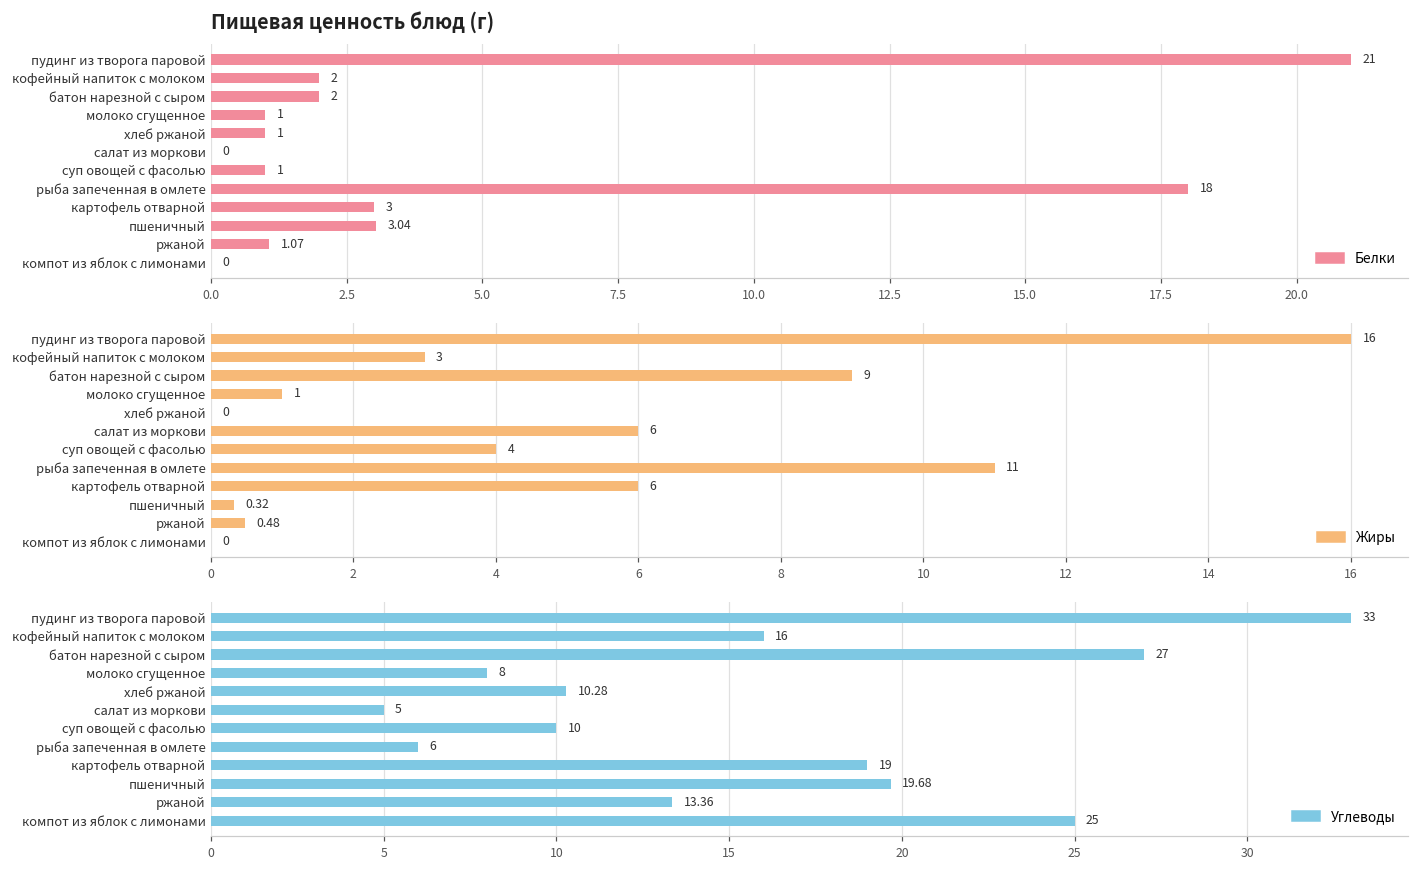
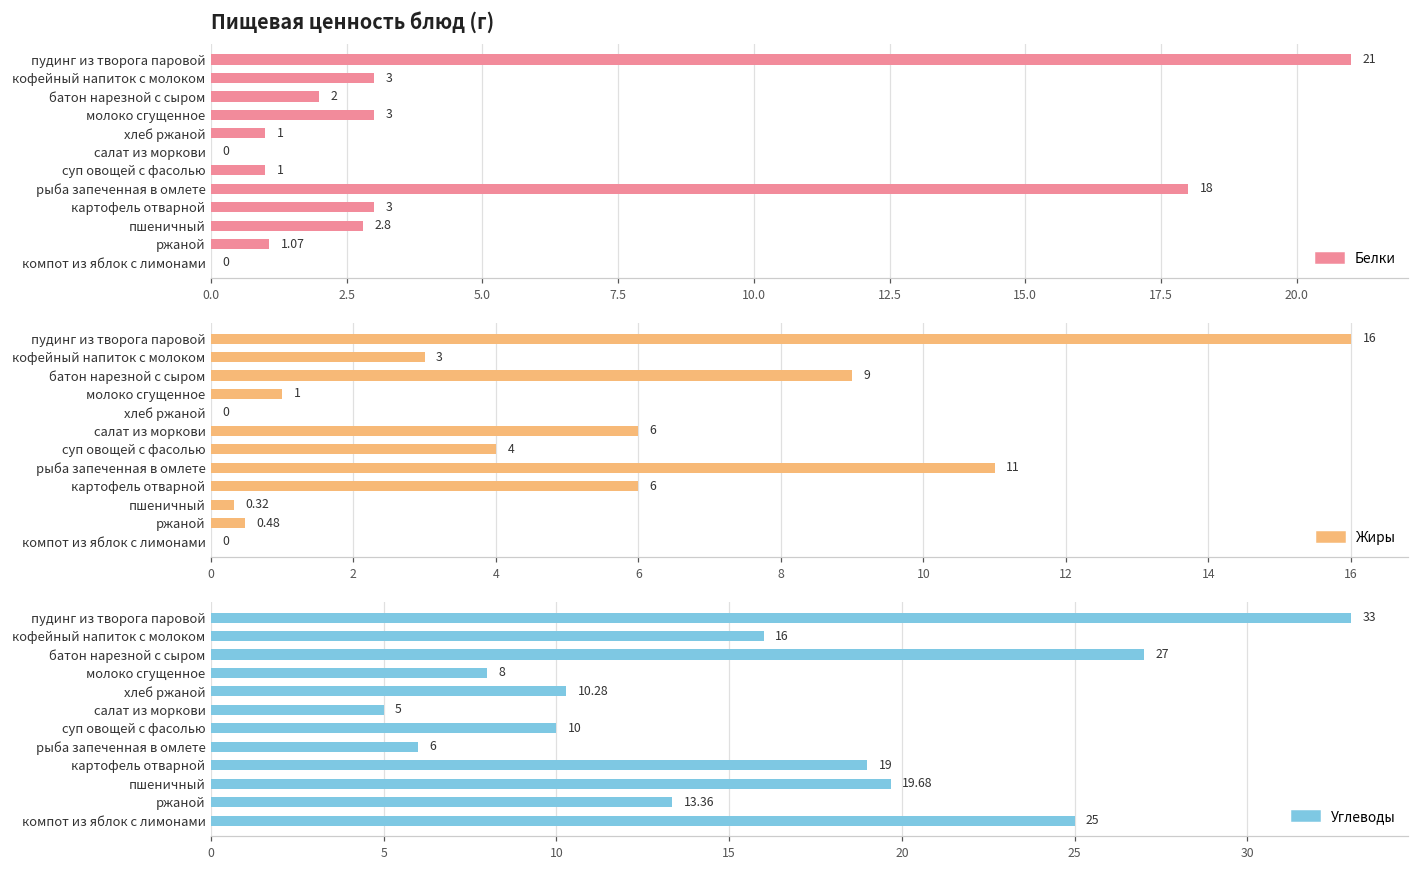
  {
    "Пищевая ценность блюд (г)": {
      "пудинг из творога паровой": 21,
-     "кофейный напиток с молоком": 2,
+     "кофейный напиток с молоком": 3,
      "батон нарезной с сыром": 2,
-     "молоко сгущенное": 1,
+     "молоко сгущенное": 3,
      "хлеб ржаной": 1,
      "салат из моркови": 0,
      "суп овощей с фасолью": 1,
      "рыба запеченная в омлете": 18,
      "картофель отварной": 3,
-     "пшеничный": 3.04,
+     "пшеничный": 2.8,
      "ржаной": 1.07,
      "компот из яблок с лимонами": 0
    }
  }
